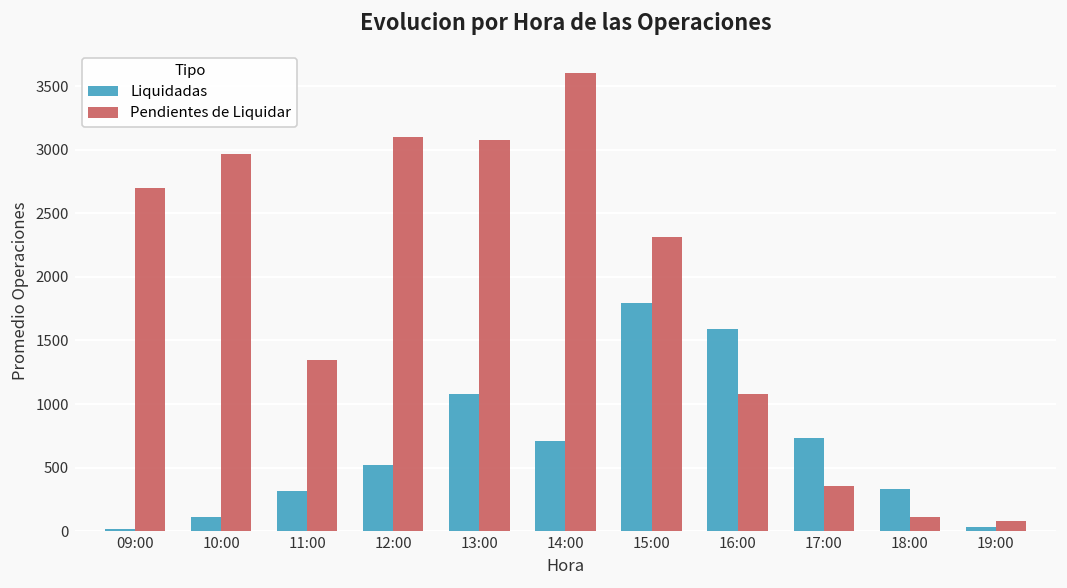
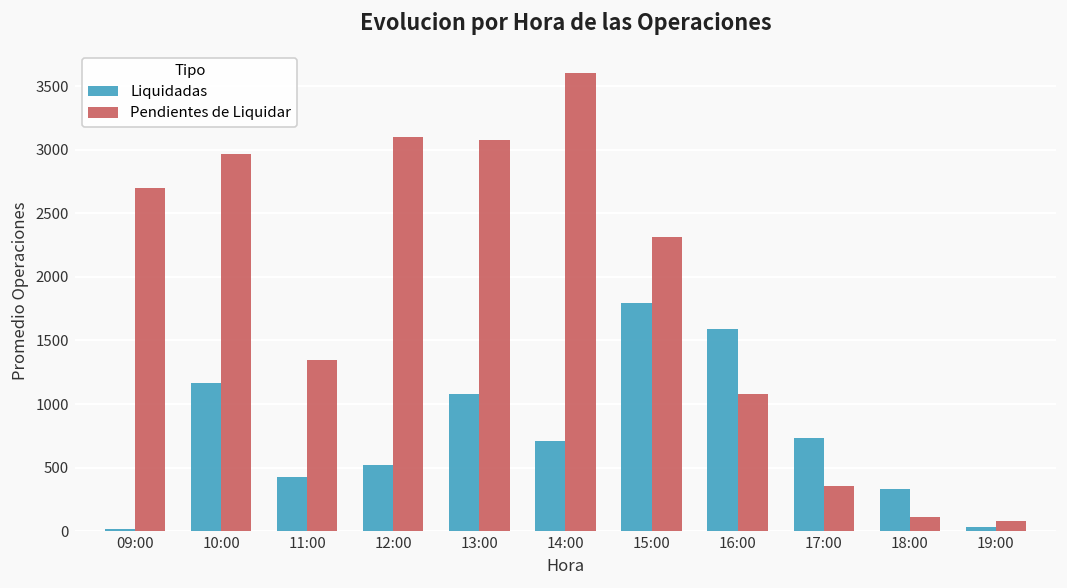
  {
    "Liquidadas": {
-     "10:00": 110,
-     "11:00": 310,
+     "10:00": 1170,
+     "11:00": 430,
      "12:00": 520,
      "13:00": 1080,
      "14:00": 710,
      "15:00": 1800,
      "16:00": 1590,
      "17:00": 730,
      "18:00": 340,
      "19:00": 30
    },
    "Pendientes de Liquidar": {
      "09:00": 2700,
      "10:00": 2970,
      "11:00": 1350,
      "12:00": 3100,
      "13:00": 3080,
      "14:00": 3610,
      "15:00": 2310,
      "16:00": 1080,
      "17:00": 360,
      "18:00": 110,
      "19:00": 80
    }
  }
